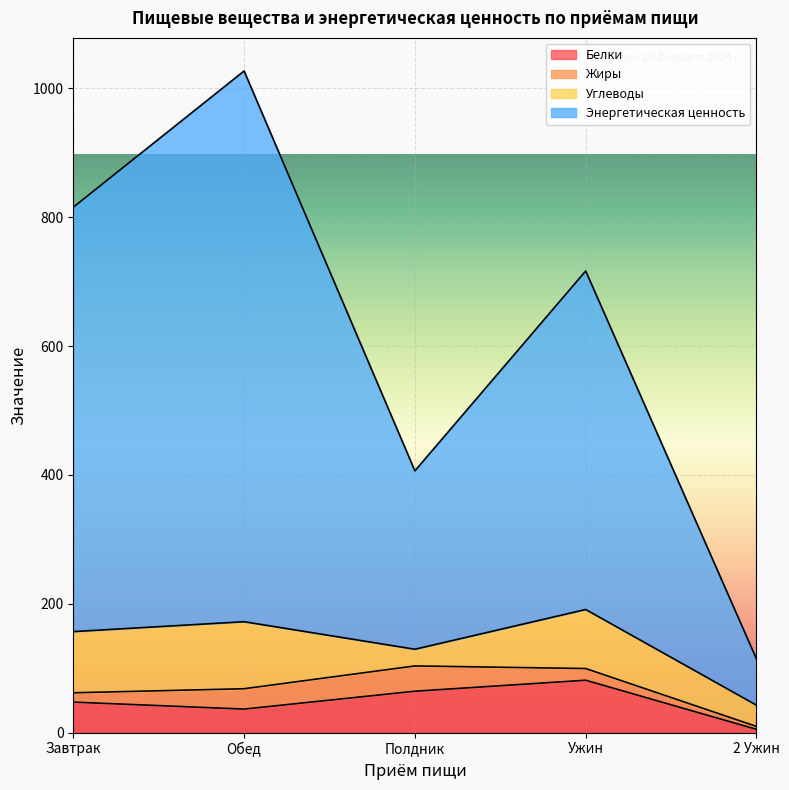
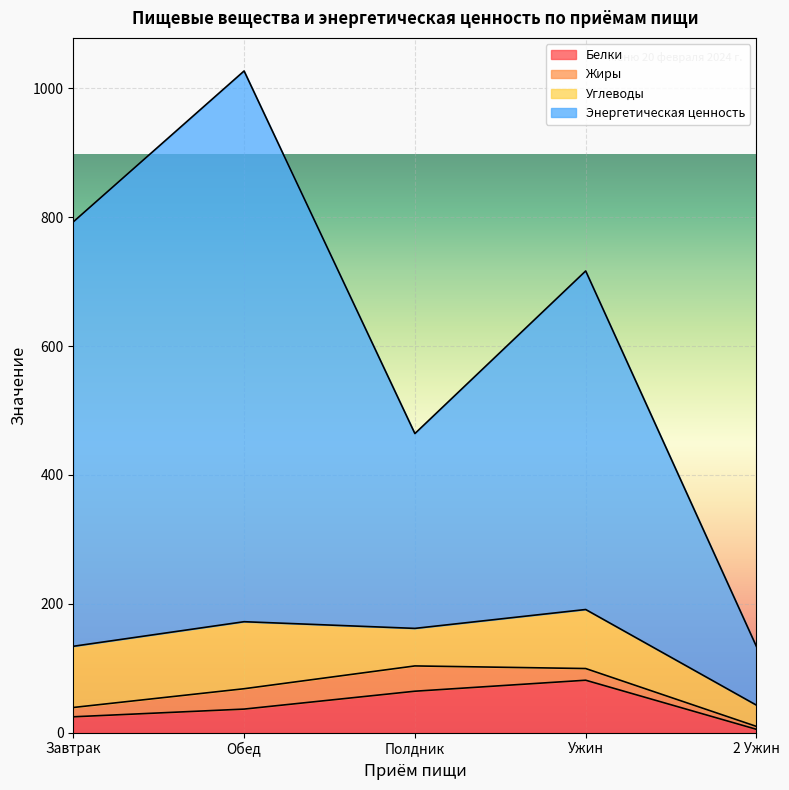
  {
    "Белки": {
-     "Завтрак": 50,
+     "Завтрак": 20,
      "Обед": 40,
      "Полдник": 60,
      "Ужин": 80,
      "2 Ужин": 10
    },
    "Жиры": {
      "Завтрак": 10,
      "Обед": 30,
      "Полдник": 40,
      "Ужин": 20,
      "2 Ужин": 0
    },
    "Углеводы": {
      "Завтрак": 90,
      "Обед": 100,
-     "Полдник": 30,
+     "Полдник": 60,
      "Ужин": 90,
      "2 Ужин": 30
    },
    "Энергетическая ценность": {
      "Завтрак": 660,
      "Обед": 850,
-     "Полдник": 280,
+     "Полдник": 300,
      "Ужин": 530,
-     "2 Ужин": 70
+     "2 Ужин": 90
    }
  }
